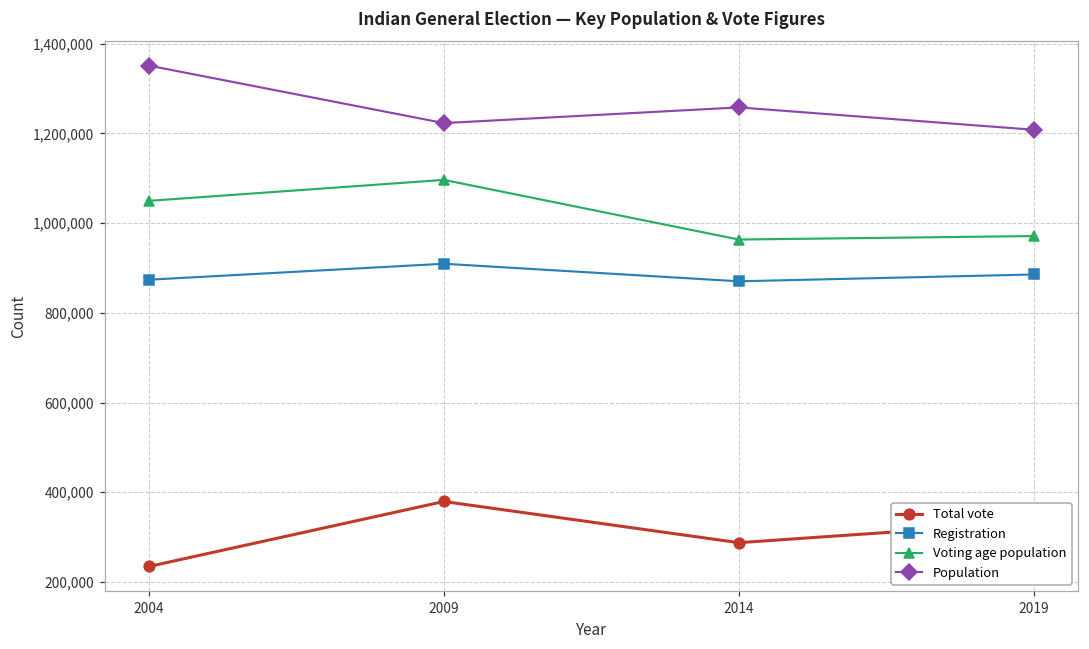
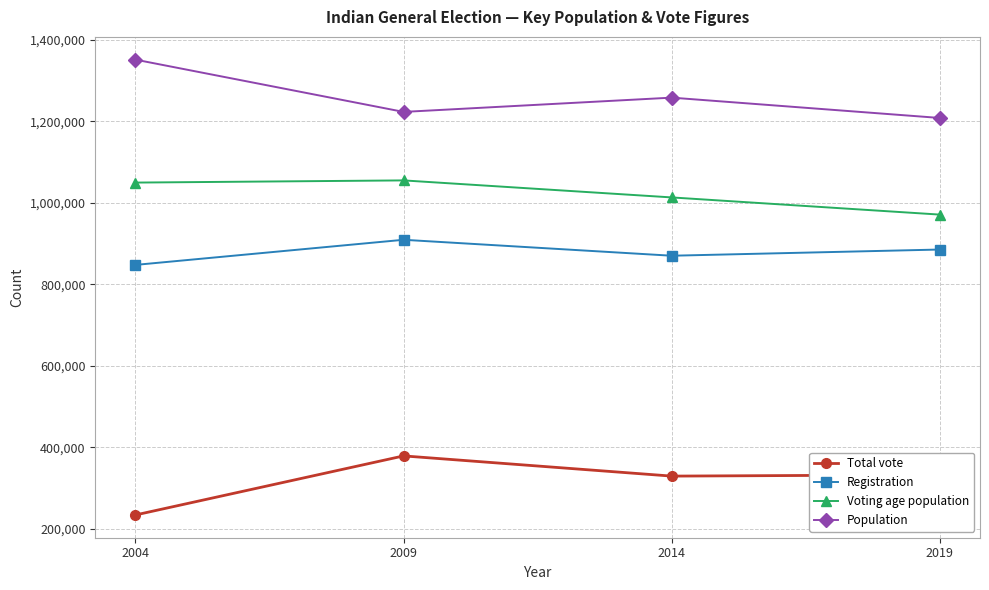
  {
    "Total vote": {
      "2004": "230,000",
      "2009": "380,000",
-     "2014": "290,000"
+     "2014": "330,000"
    },
    "Registration": {
-     "2004": "870,000",
+     "2004": "850,000",
      "2009": "910,000",
      "2014": "870,000",
      "2019": "890,000"
    },
    "Voting age population": {
      "2004": "1,050,000",
-     "2009": "1,100,000",
-     "2014": "960,000",
+     "2009": "1,050,000",
+     "2014": "1,010,000",
      "2019": "970,000"
    },
    "Population": {
      "2004": "1,350,000",
      "2009": "1,220,000",
      "2014": "1,260,000",
      "2019": "1,210,000"
    }
  }
